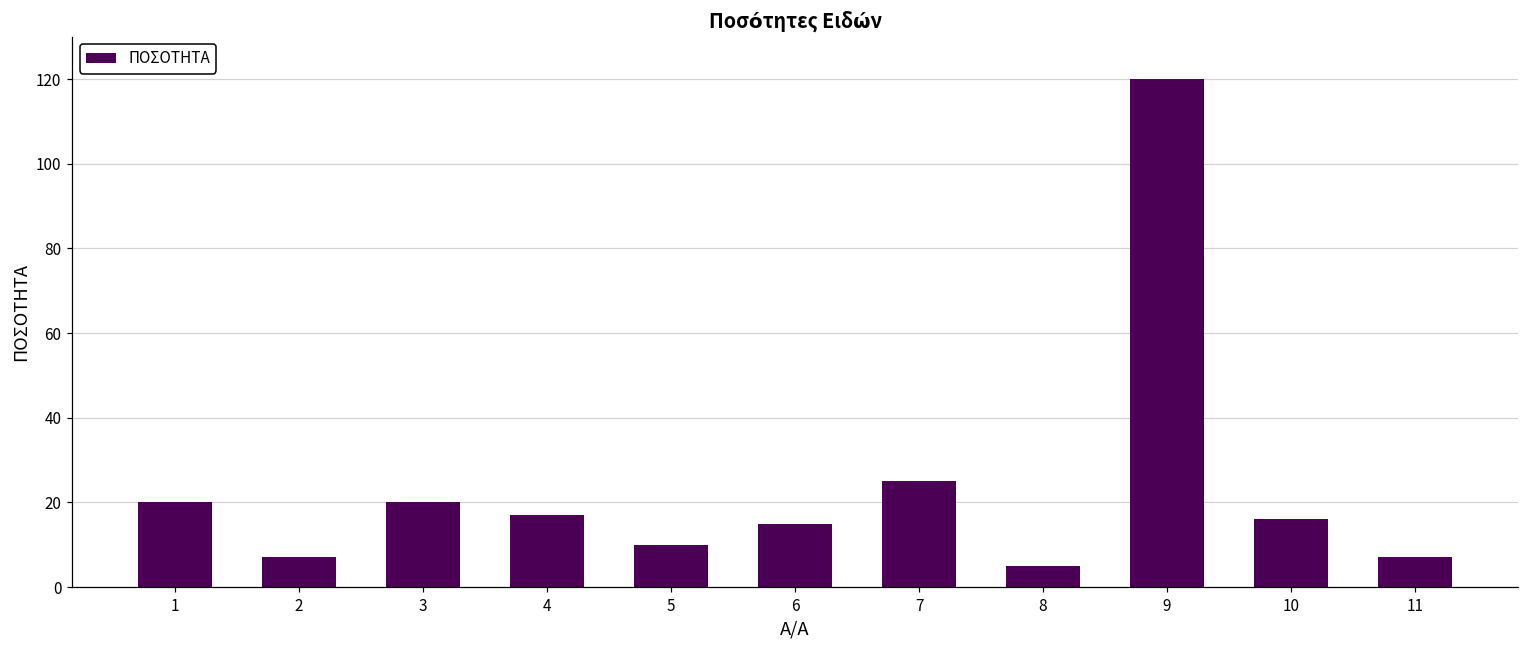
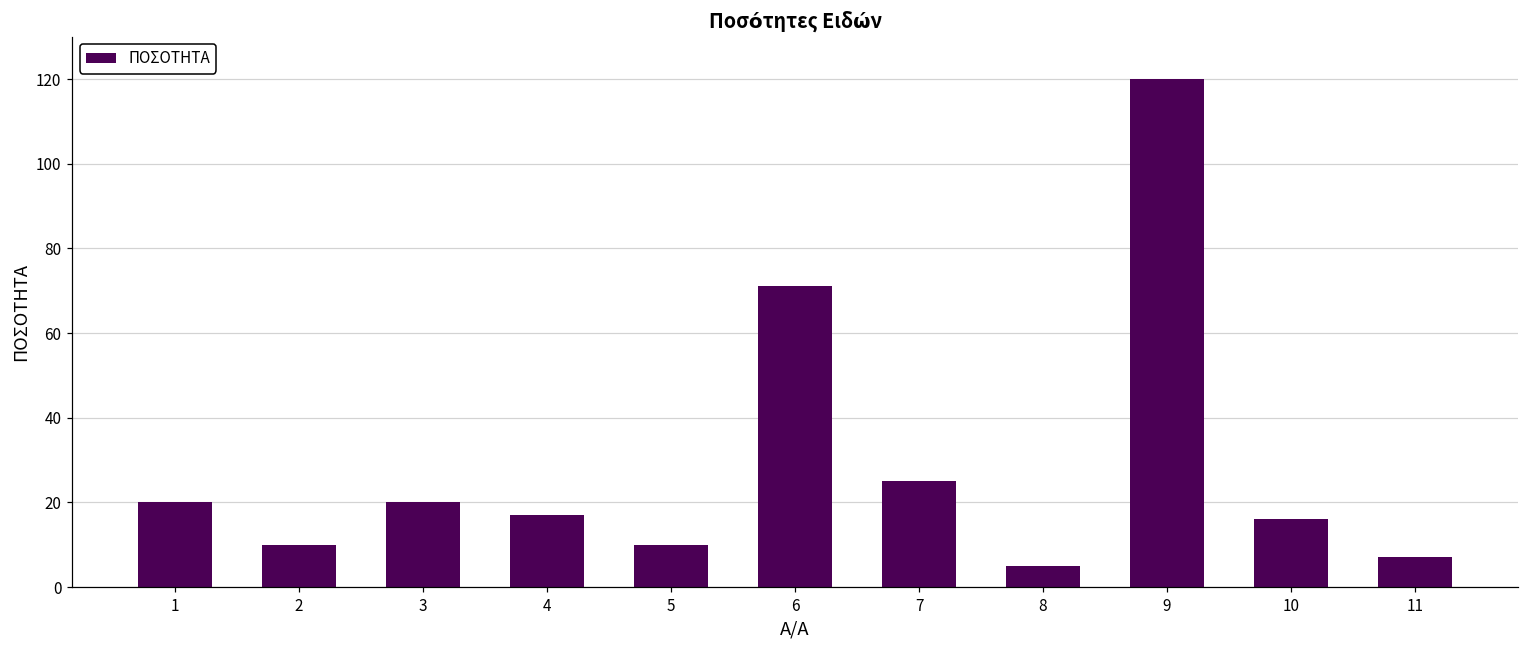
  {
    "1": 20,
-   "2": 7,
+   "2": 10,
    "3": 20,
    "4": 17,
    "5": 10,
-   "6": 15,
+   "6": 71,
    "7": 25,
    "8": 5,
    "9": 120,
    "10": 16,
    "11": 7
  }
